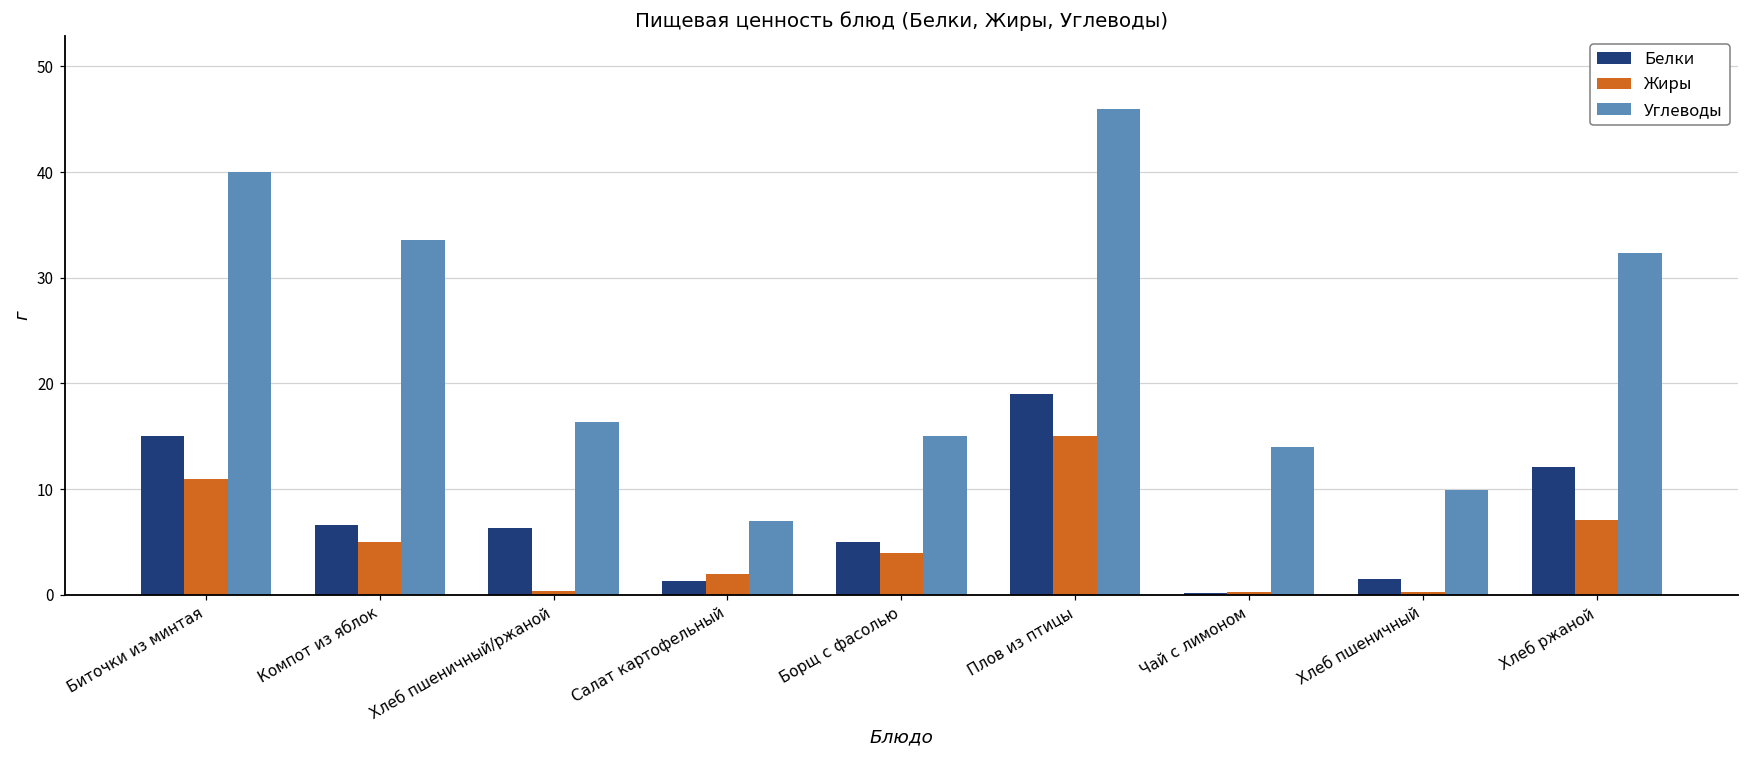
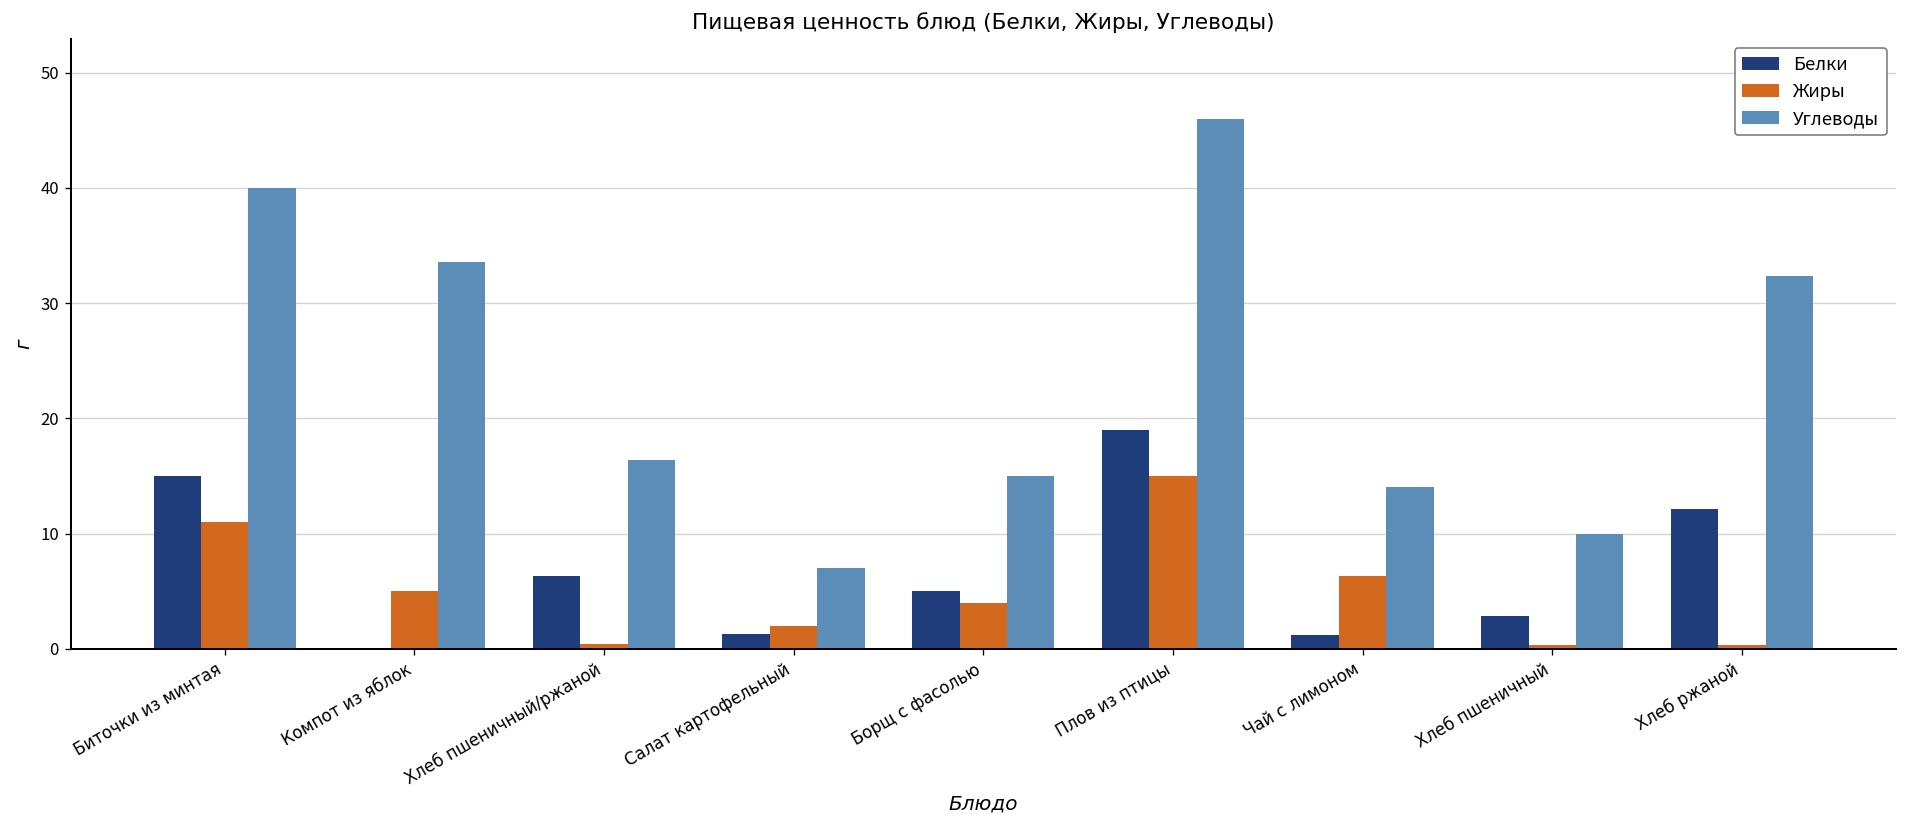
  {
    "Белки": {
      "Биточки из минтая": 15,
-     "Компот из яблок": 7,
+     "Компот из яблок": 0,
      "Хлеб пшеничный/ржаной": 6,
      "Салат картофельный": 1,
      "Борщ с фасолью": 5,
      "Плов из птицы": 19,
-     "Чай с лимоном": 0,
-     "Хлеб пшеничный": 2,
+     "Чай с лимоном": 1,
+     "Хлеб пшеничный": 3,
      "Хлеб ржаной": 12
    },
    "Жиры": {
      "Биточки из минтая": 11,
      "Компот из яблок": 5,
      "Хлеб пшеничный/ржаной": 0,
      "Салат картофельный": 2,
      "Борщ с фасолью": 4,
      "Плов из птицы": 15,
-     "Чай с лимоном": 0,
+     "Чай с лимоном": 6,
      "Хлеб пшеничный": 0,
-     "Хлеб ржаной": 7
+     "Хлеб ржаной": 0
    },
    "Углеводы": {
      "Биточки из минтая": 40,
      "Компот из яблок": 34,
      "Хлеб пшеничный/ржаной": 16,
      "Салат картофельный": 7,
      "Борщ с фасолью": 15,
      "Плов из птицы": 46,
      "Чай с лимоном": 14,
      "Хлеб пшеничный": 10,
      "Хлеб ржаной": 32
    }
  }
